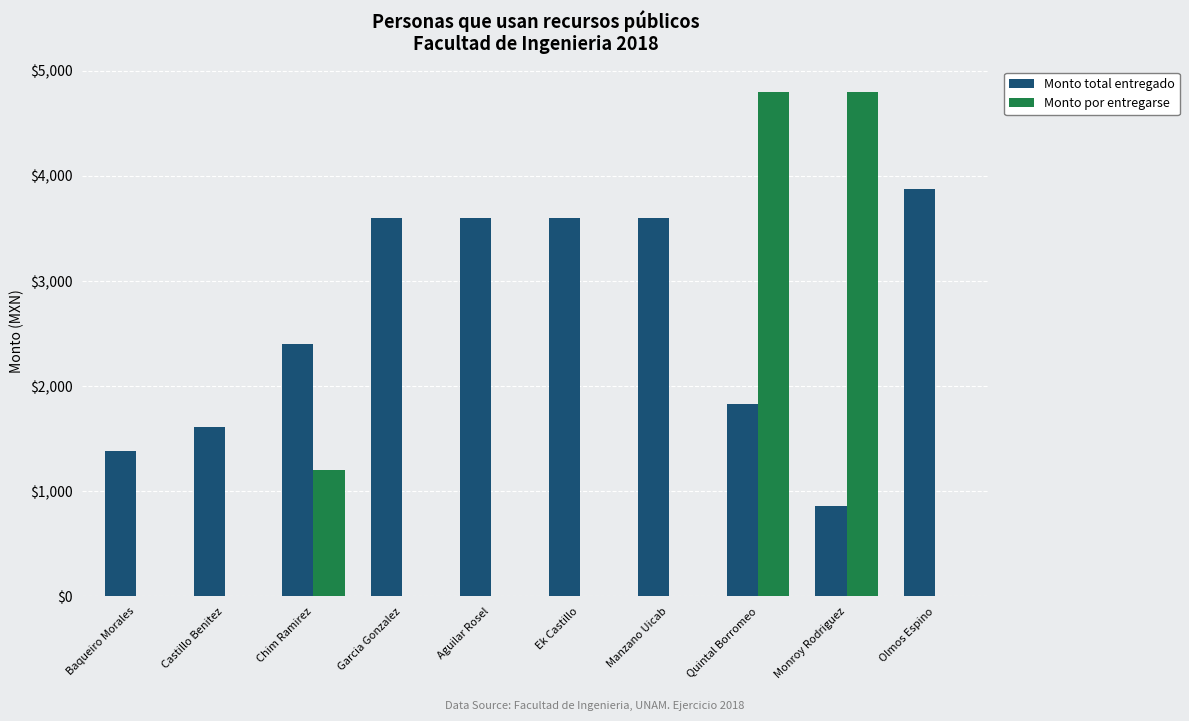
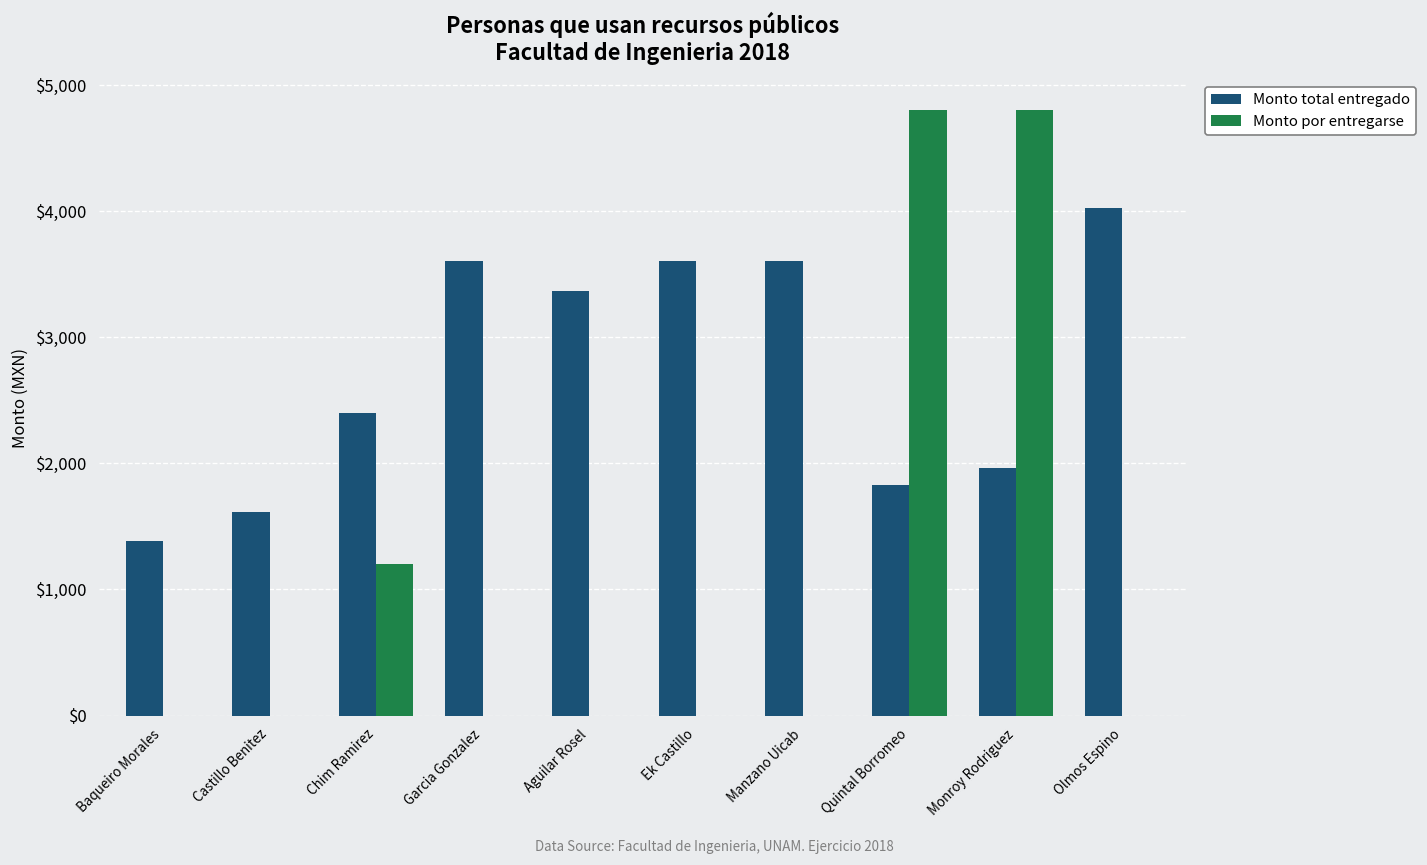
  {
    "Monto total entregado": {
      "Baqueiro Morales": "$1,390",
      "Castillo Benitez": "$1,610",
      "Chim Ramirez": "$2,400",
      "Garcia Gonzalez": "$3,600",
-     "Aguilar Rosel": "$3,600",
+     "Aguilar Rosel": "$3,370",
      "Ek Castillo": "$3,600",
      "Manzano Uicab": "$3,600",
      "Quintal Borromeo": "$1,830",
-     "Monroy Rodriguez": "$860",
-     "Olmos Espino": "$3,870"
+     "Monroy Rodriguez": "$1,960",
+     "Olmos Espino": "$4,020"
    },
    "Monto por entregarse": {
      "Baqueiro Morales": "$0",
      "Castillo Benitez": "$0",
      "Chim Ramirez": "$1,200",
      "Garcia Gonzalez": "$0",
      "Aguilar Rosel": "$0",
      "Ek Castillo": "$0",
      "Manzano Uicab": "$0",
      "Quintal Borromeo": "$4,800",
      "Monroy Rodriguez": "$4,800",
      "Olmos Espino": "$0"
    }
  }
